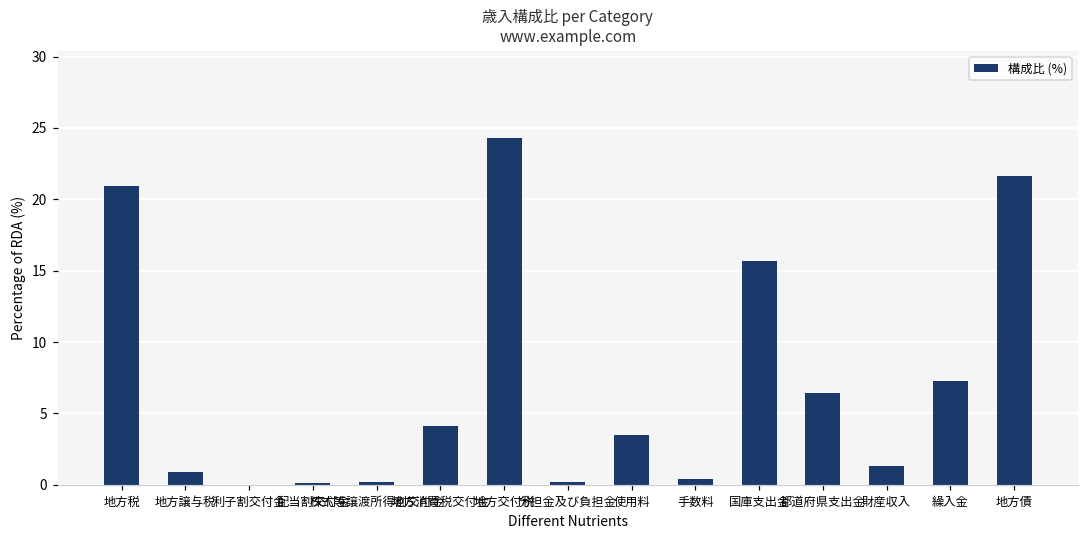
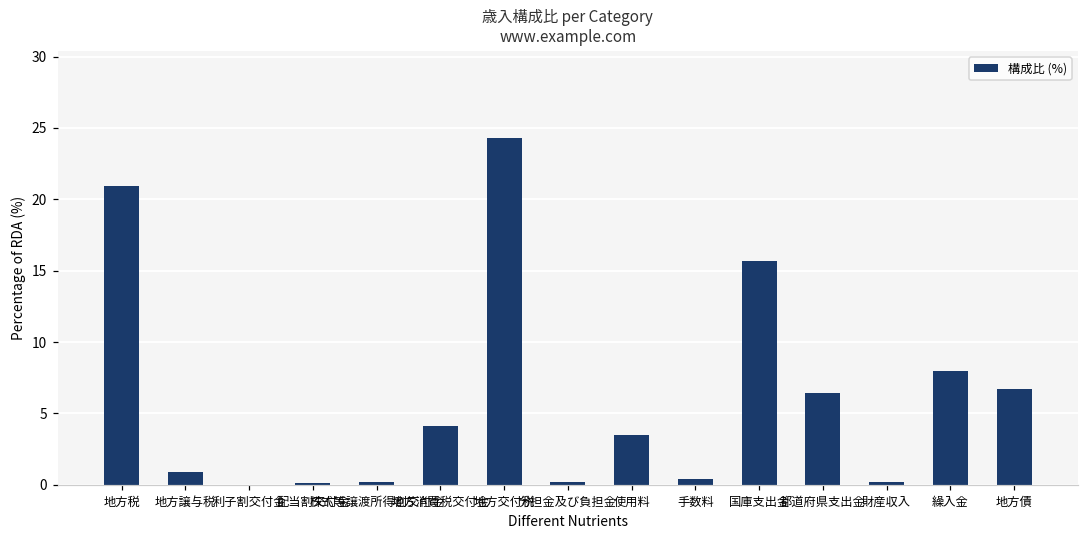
  {
    "地方税": 20.9,
    "地方譲与税": 0.9,
    "利子割交付金": 0.0,
    "使用料": 3.5,
    "手数料": 0.4,
    "都道府県支出金": 6.4,
-   "財産収入": 1.3,
-   "繰入金": 7.3,
-   "地方債": 21.6
+   "財産収入": 0.2,
+   "繰入金": 8.0,
+   "地方債": 6.7
  }
